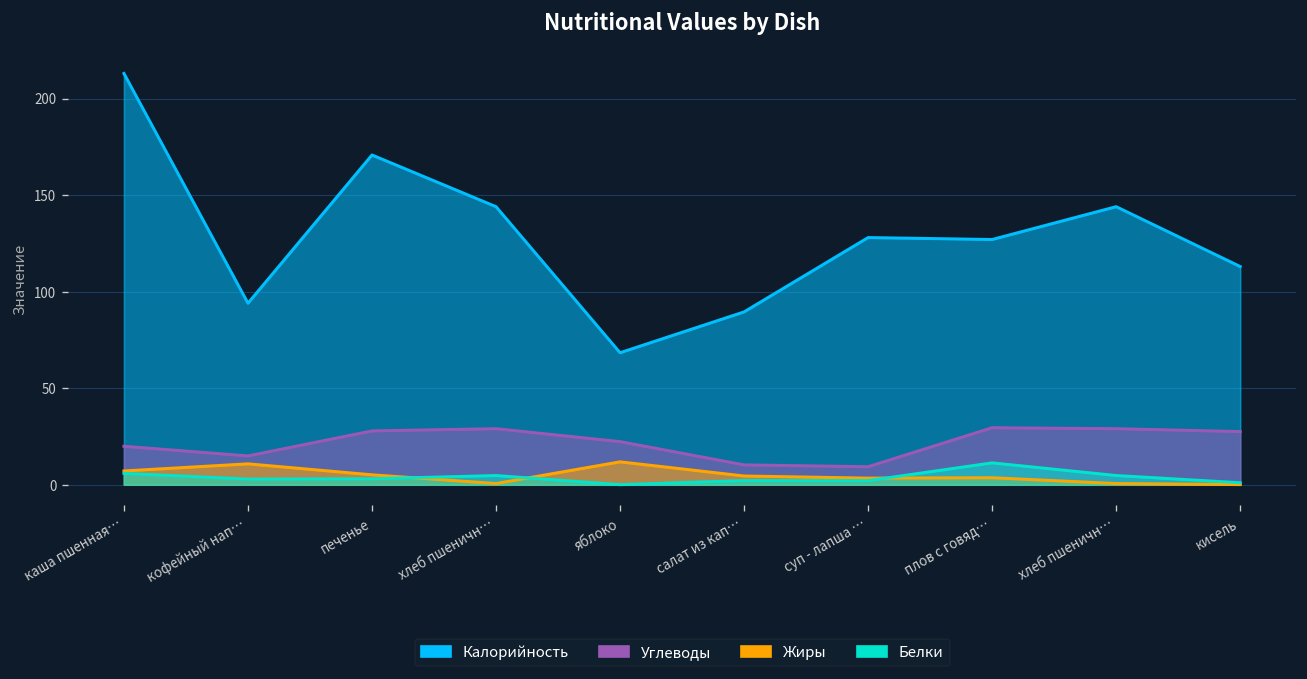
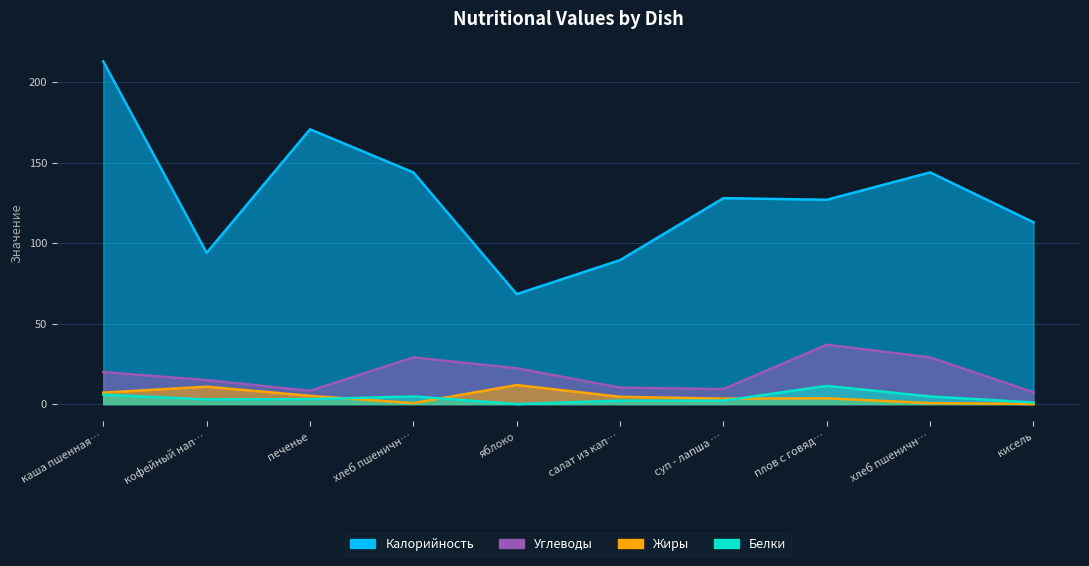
  {
    "Углеводы": {
      "каша пшенная…": 20,
      "кофейный нап…": 15,
-     "печенье": 28,
+     "печенье": 8,
      "яблоко": 22,
      "салат из кап…": 10,
      "суп - лапша …": 9,
-     "плов с говяд…": 30,
-     "кисель": 28
+     "плов с говяд…": 37,
+     "кисель": 7
    },
    "Жиры": {
      "кофейный нап…": 11,
      "печенье": 5,
      "яблоко": 12,
      "салат из кап…": 5,
      "плов с говяд…": 4
    }
  }
